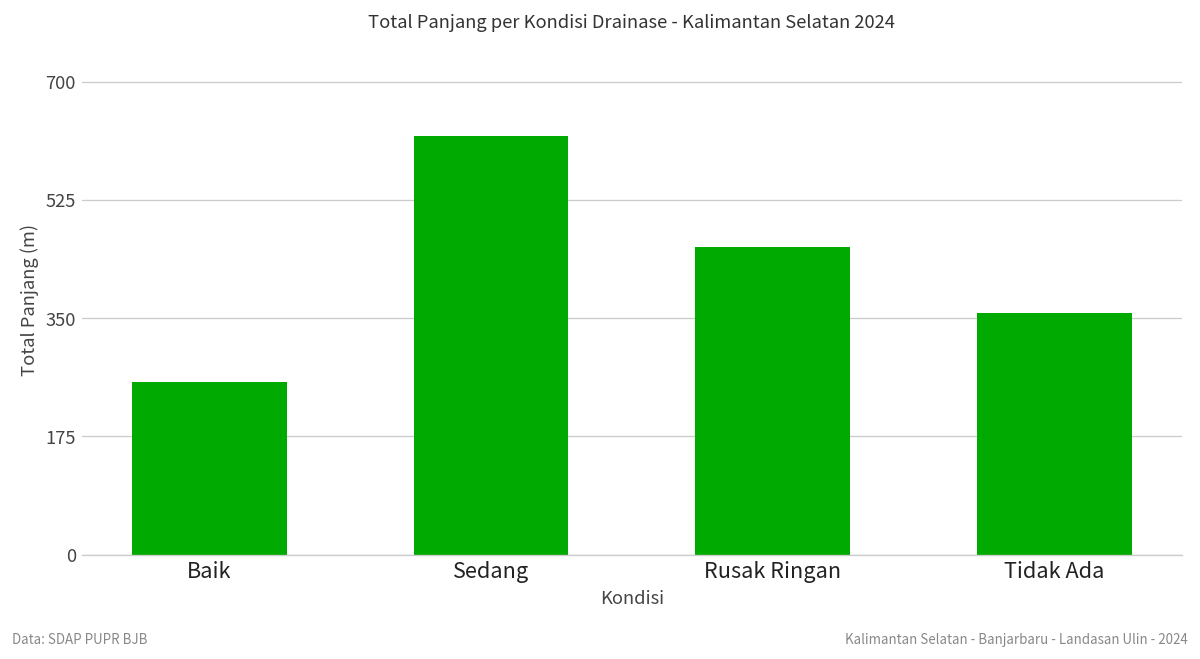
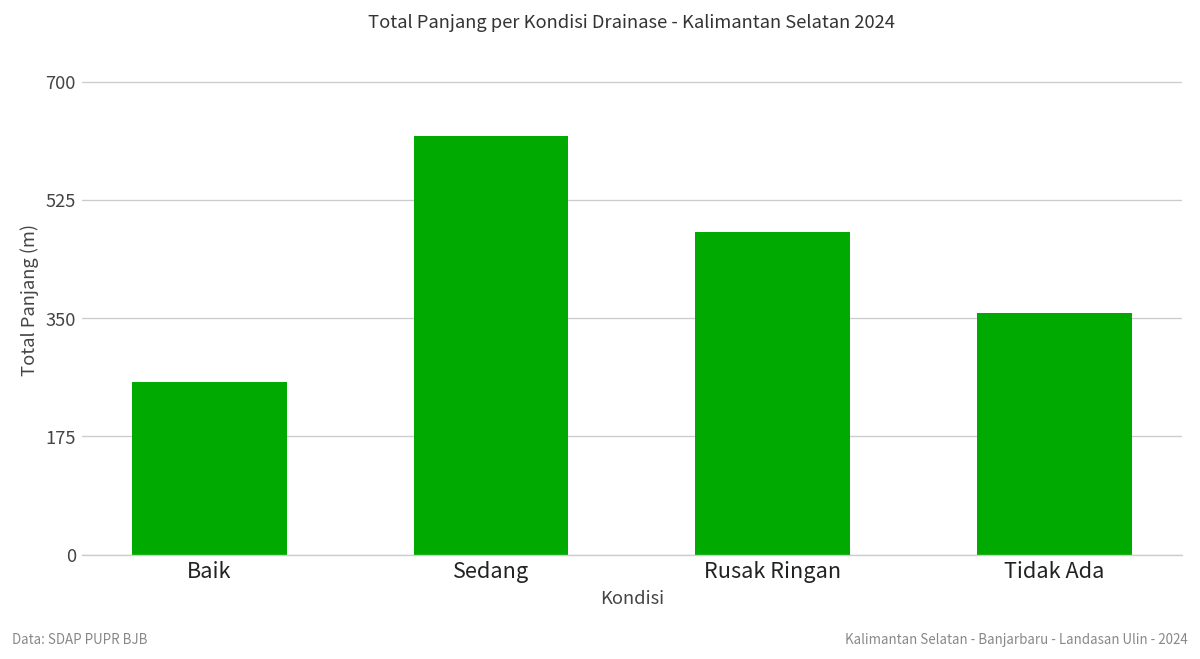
  {
    "Baik": 260,
    "Sedang": 620,
-   "Rusak Ringan": 460,
+   "Rusak Ringan": 480,
    "Tidak Ada": 360
  }
